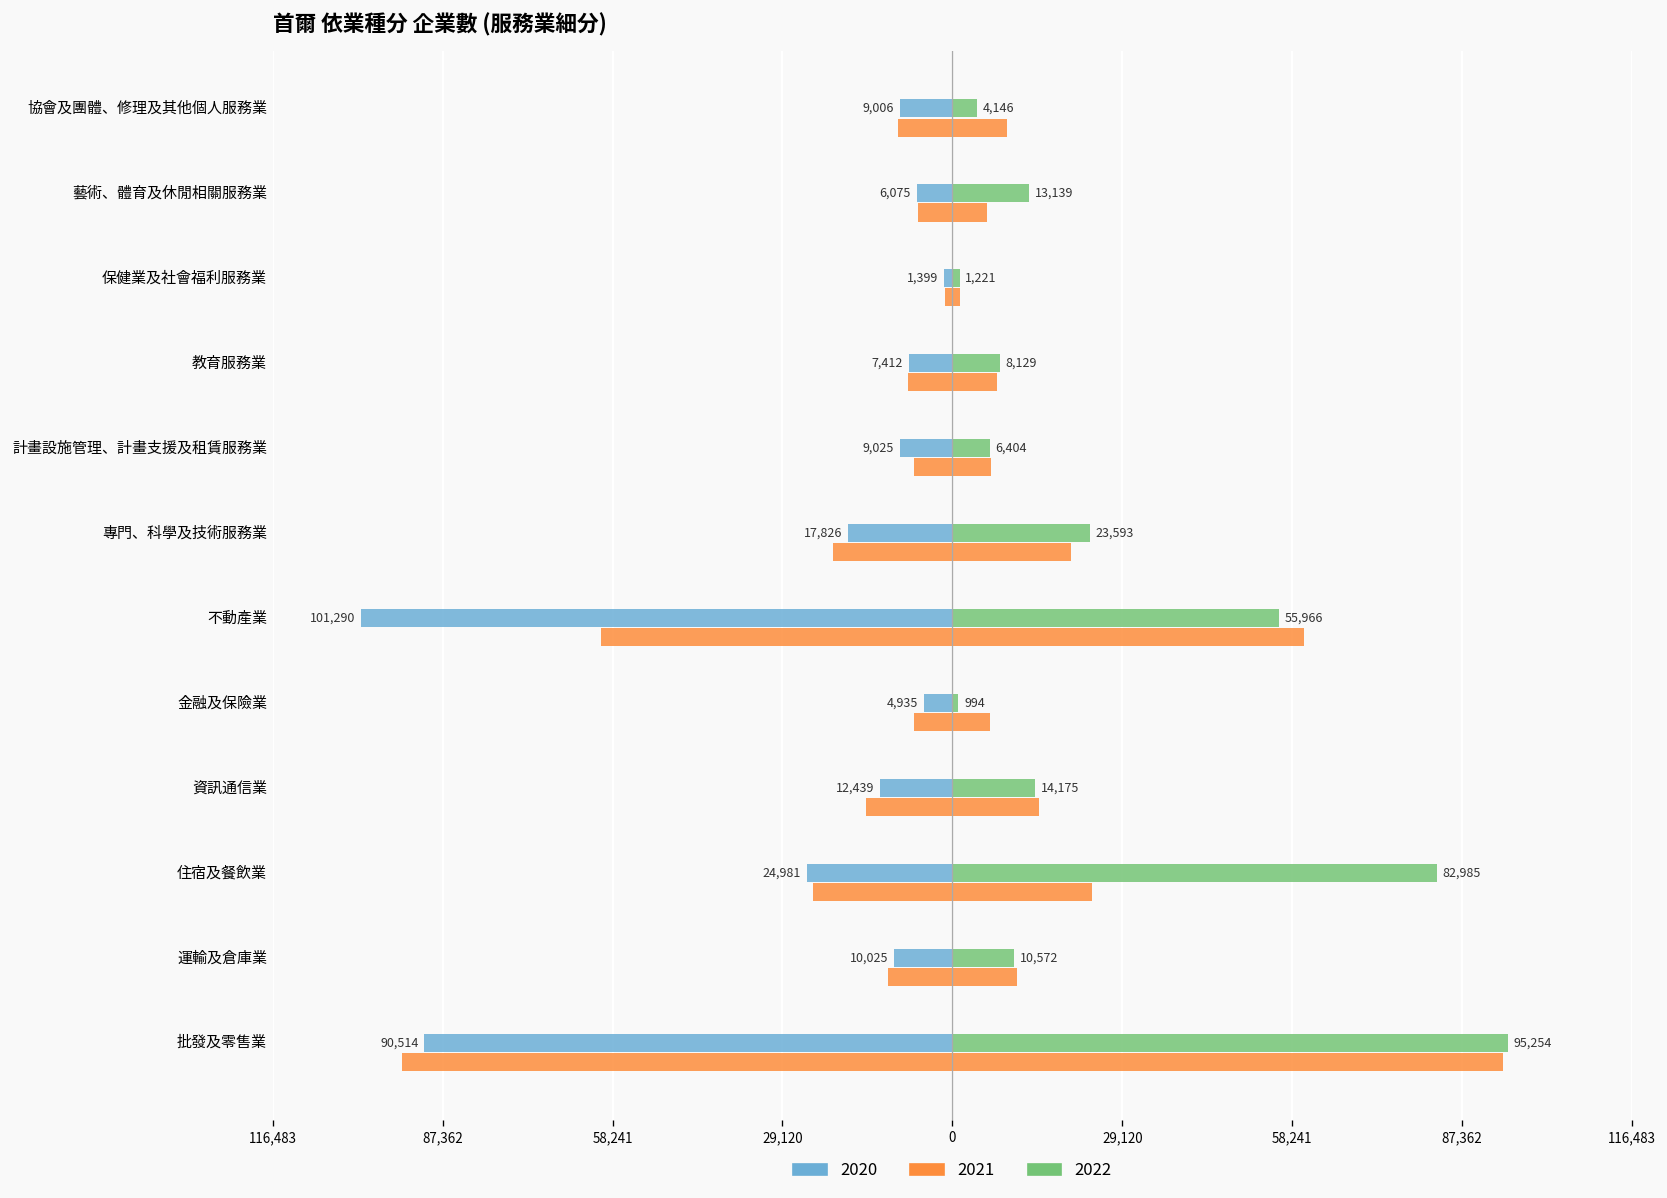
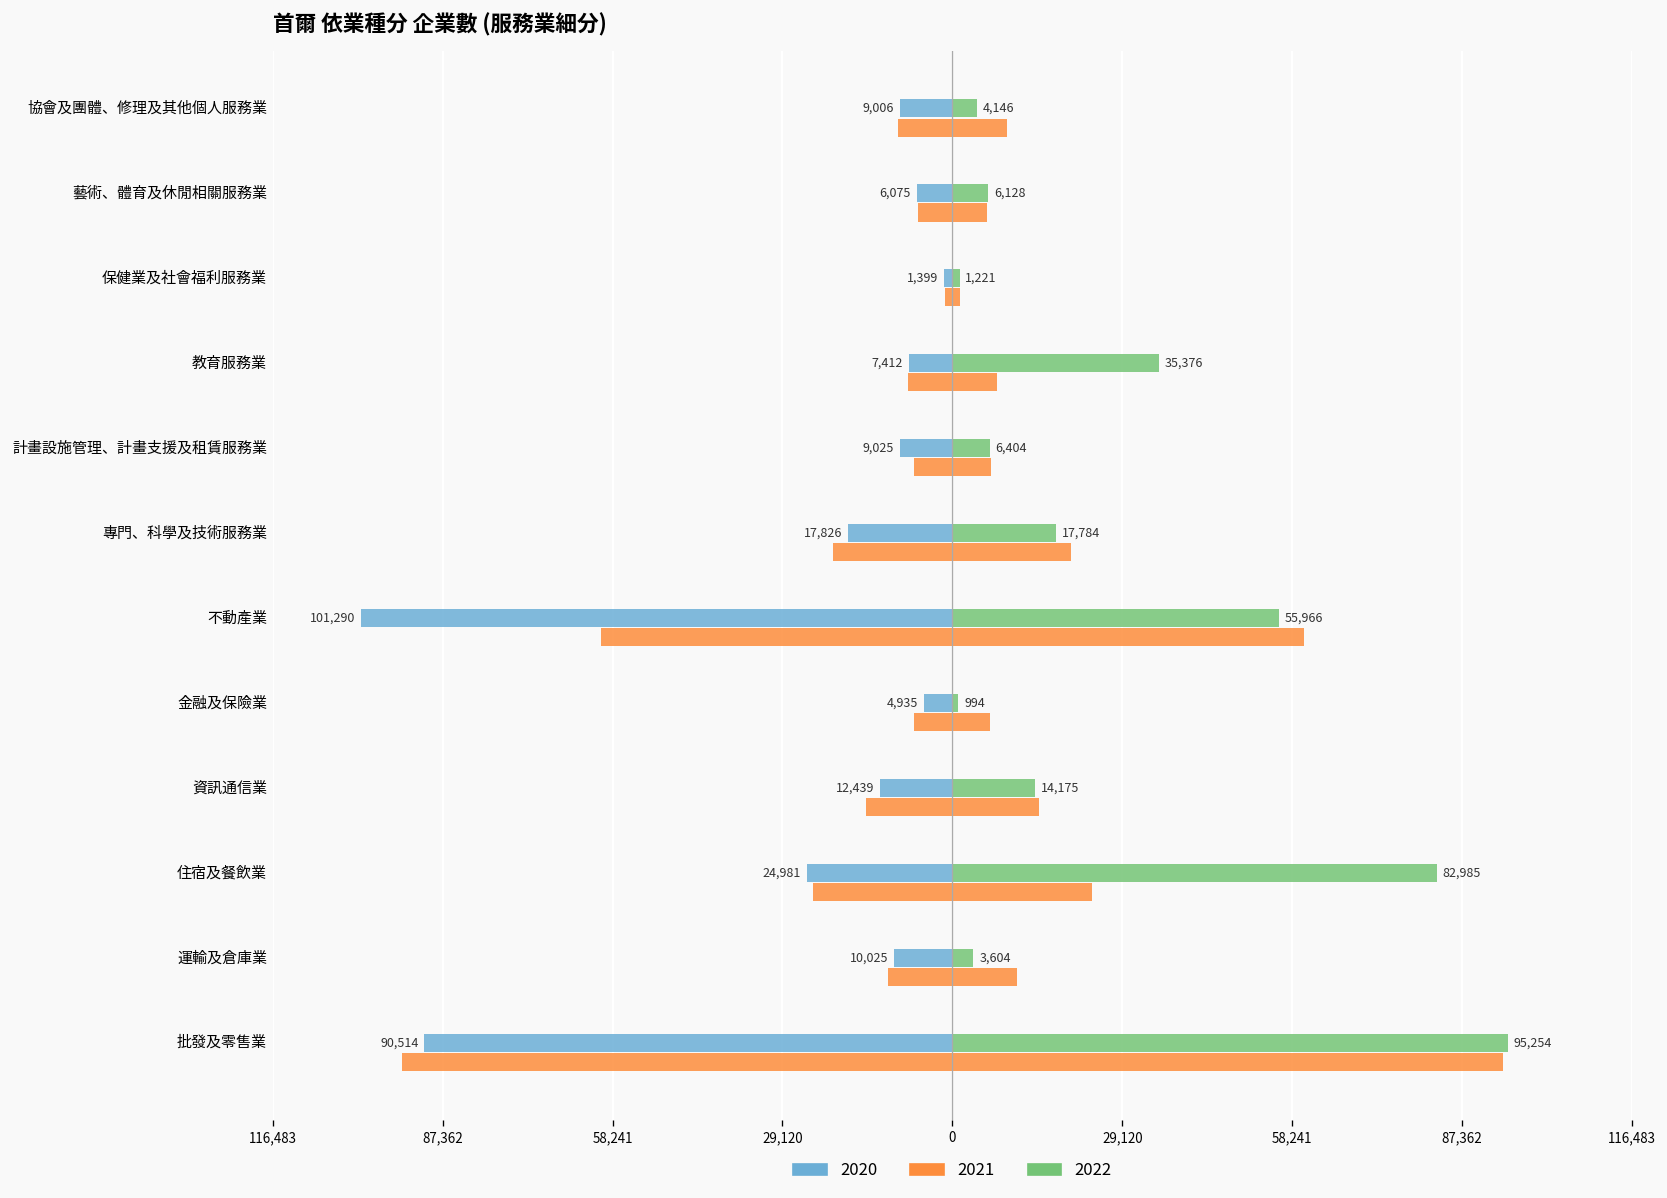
  {
    "2022": {
      "協會及團體、修理及其他個人服務業": "4,146",
-     "藝術、體育及休閒相關服務業": "13,139",
+     "藝術、體育及休閒相關服務業": "6,128",
      "保健業及社會福利服務業": "1,221",
-     "教育服務業": "8,129",
+     "教育服務業": "35,376",
      "計畫設施管理、計畫支援及租賃服務業": "6,404",
-     "專門、科學及技術服務業": "23,593",
+     "專門、科學及技術服務業": "17,784",
      "不動產業": "55,966",
      "金融及保險業": "994",
      "資訊通信業": "14,175",
      "住宿及餐飲業": "82,985",
-     "運輸及倉庫業": "10,572",
+     "運輸及倉庫業": "3,604",
      "批發及零售業": "95,254"
    }
  }
